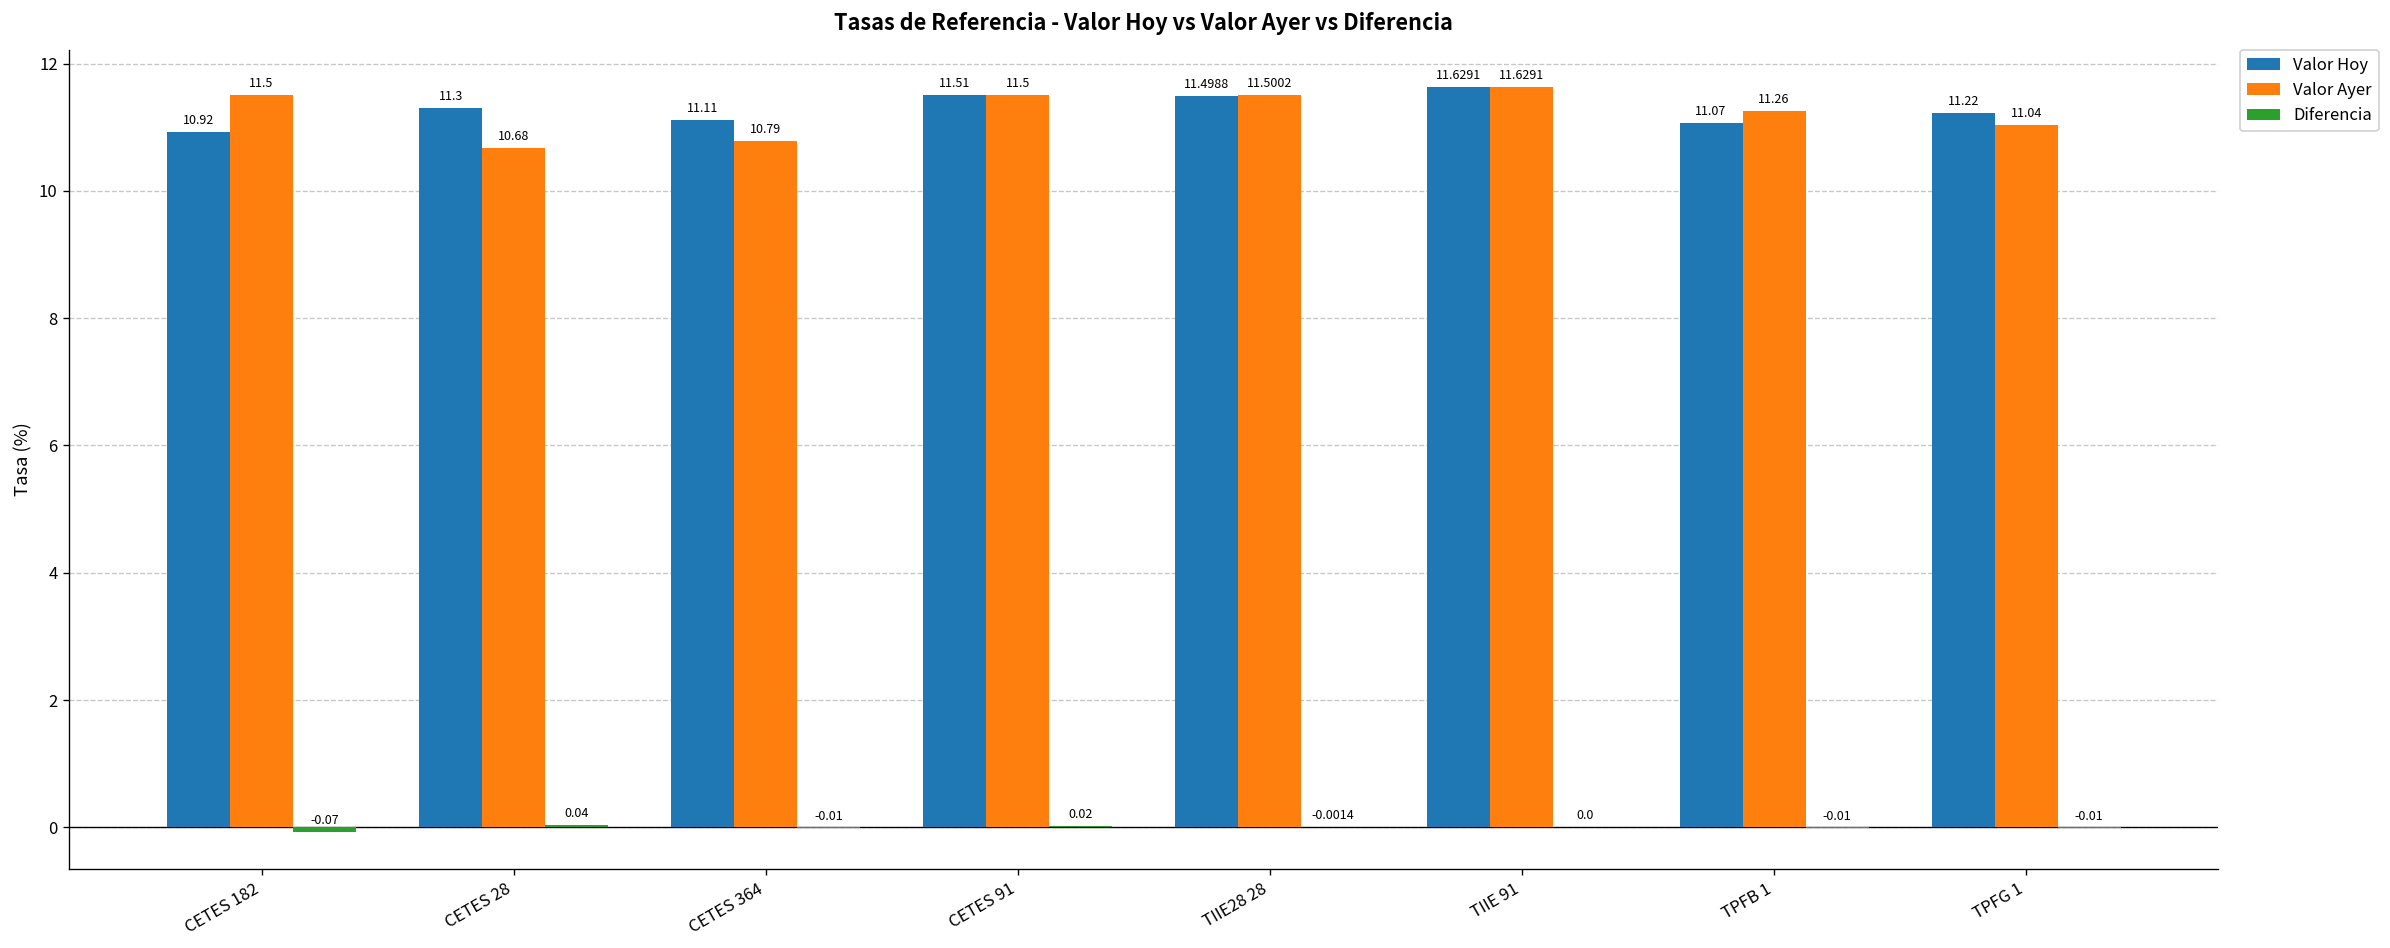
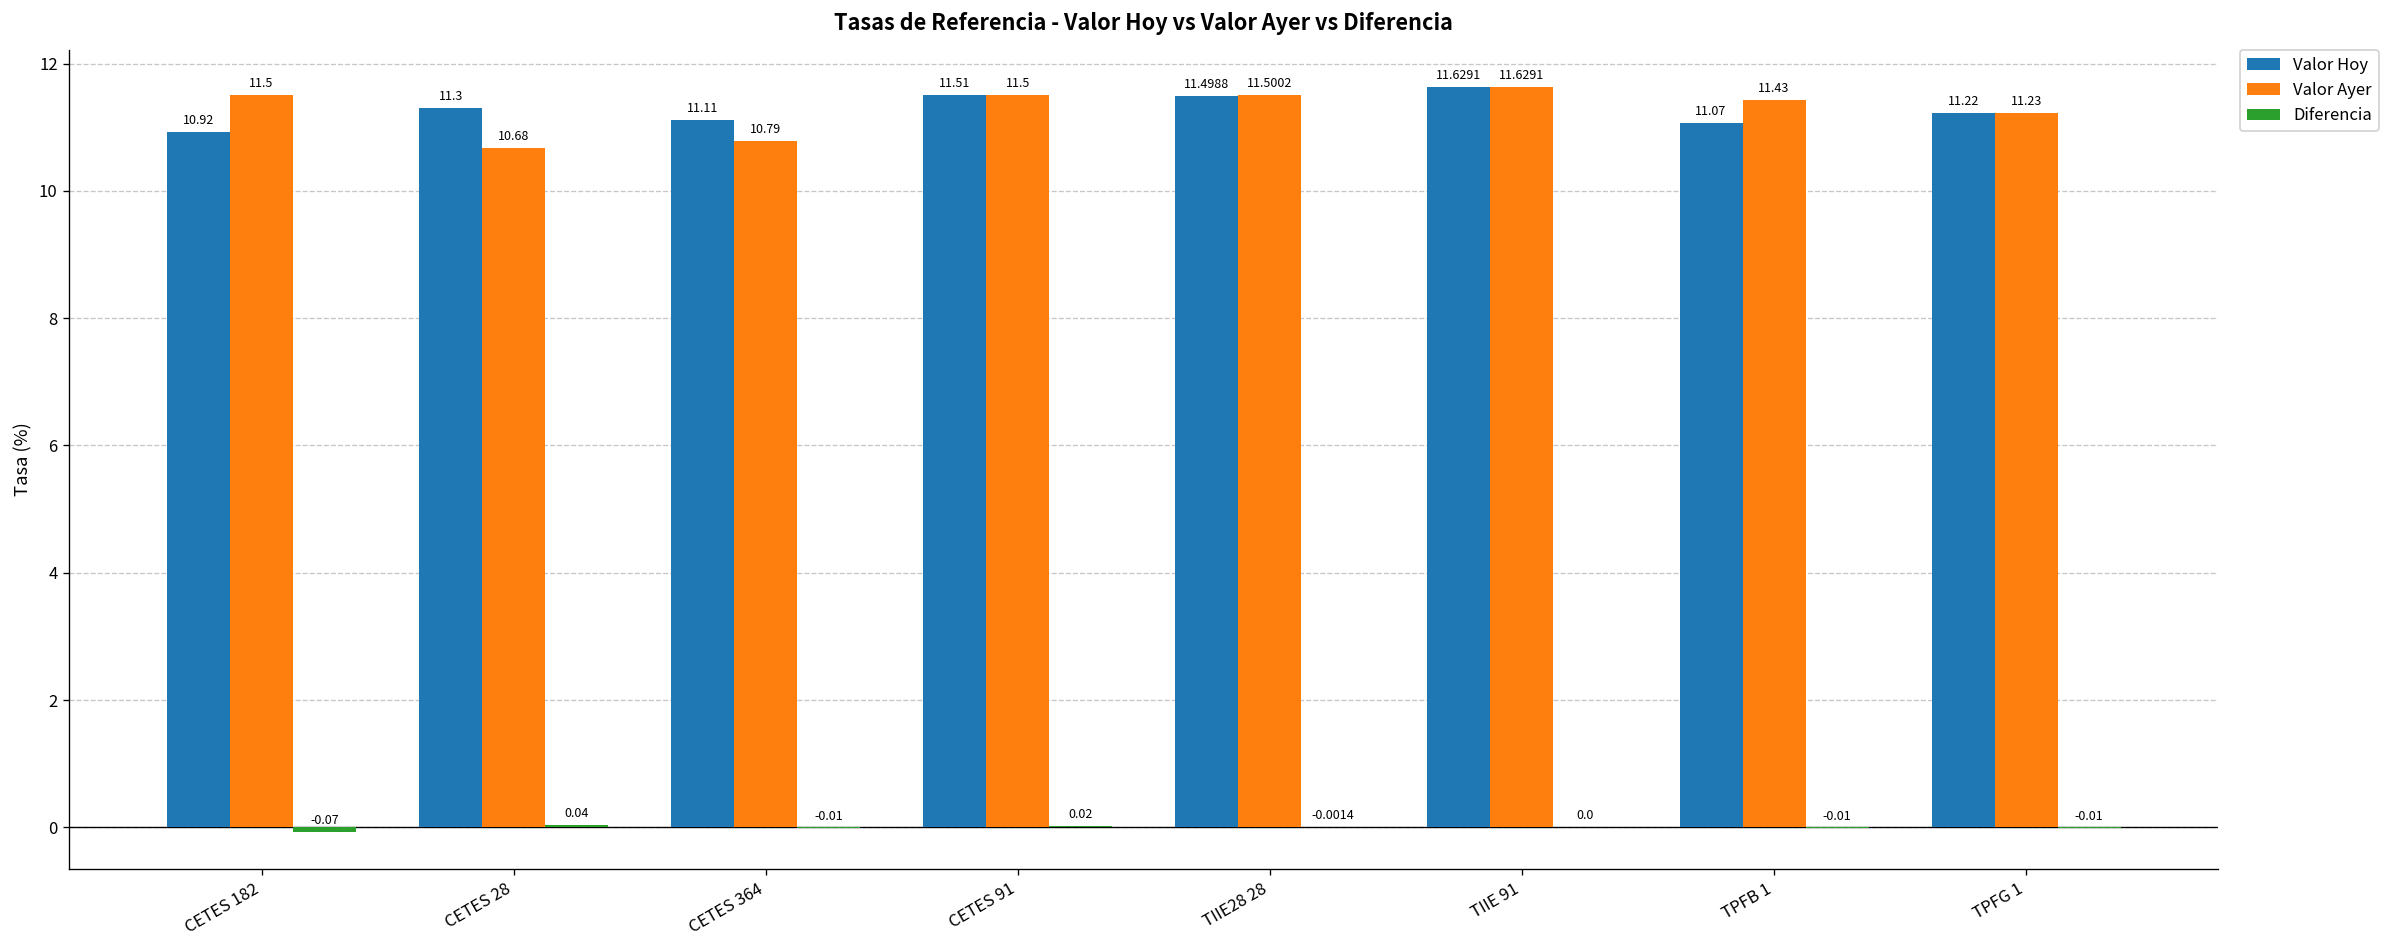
  {
    "Valor Hoy": {
      "CETES 182": 10.92,
      "CETES 28": 11.3,
      "CETES 364": 11.11,
      "CETES 91": 11.51,
      "TIIE28 28": 11.4988,
      "TIIE 91": 11.6291,
      "TPFB 1": 11.07,
      "TPFG 1": 11.22
    },
    "Valor Ayer": {
      "CETES 182": 11.5,
      "CETES 28": 10.68,
      "CETES 364": 10.79,
      "CETES 91": 11.5,
      "TIIE28 28": 11.5002,
      "TIIE 91": 11.6291,
-     "TPFB 1": 11.26,
-     "TPFG 1": 11.04
+     "TPFB 1": 11.43,
+     "TPFG 1": 11.23
    },
    "Diferencia": {
      "CETES 182": -0.07,
      "CETES 28": 0.04,
      "CETES 364": -0.01,
      "CETES 91": 0.02,
      "TIIE28 28": -0.0014,
      "TIIE 91": 0.0,
      "TPFB 1": -0.01,
      "TPFG 1": -0.01
    }
  }
